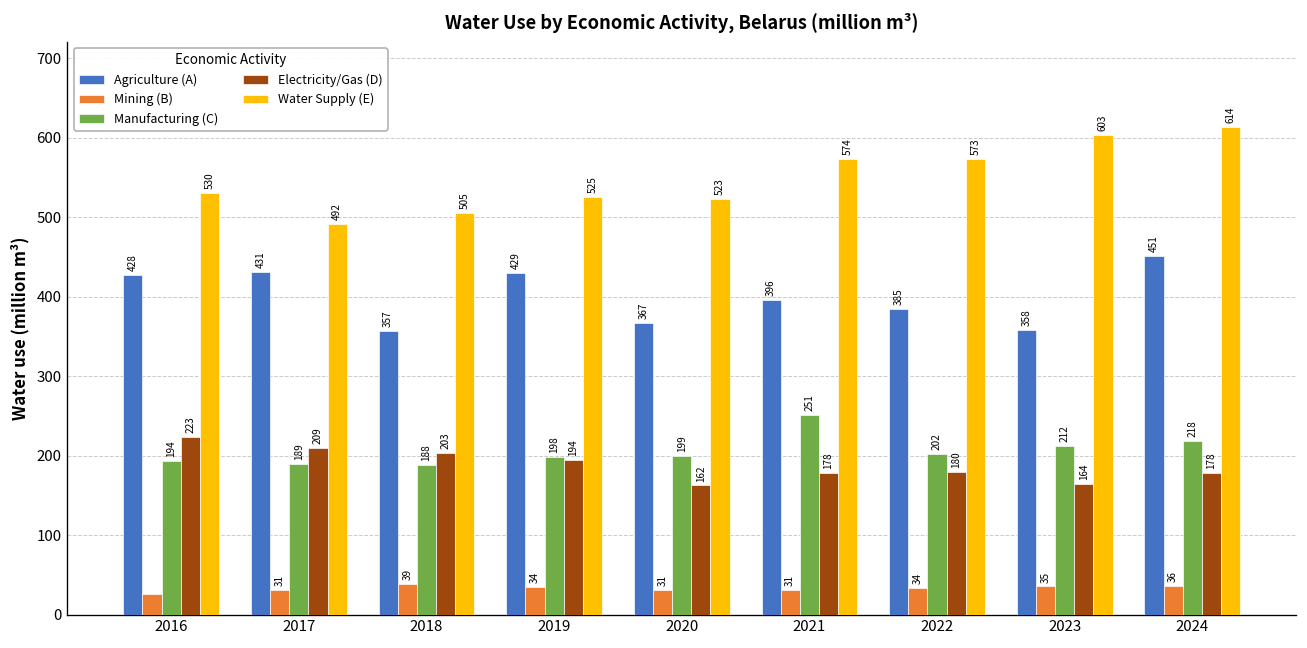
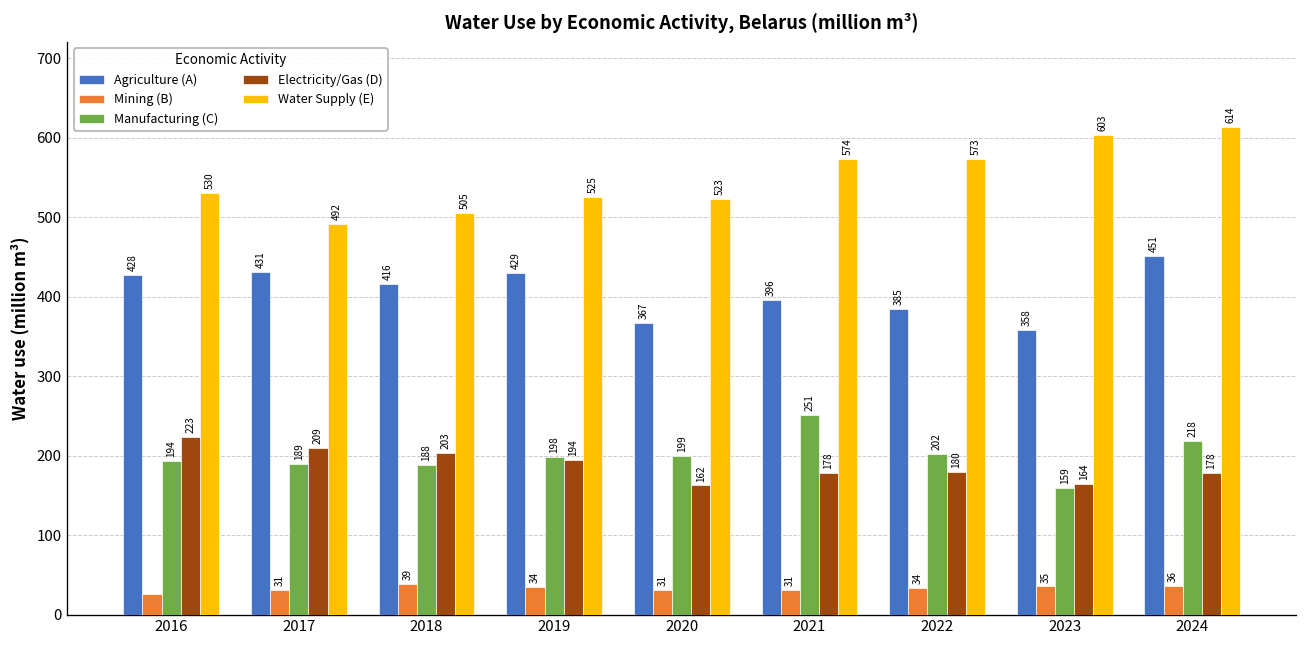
  {
    "Agriculture (A)": {
      "2016": 428,
      "2017": 431,
-     "2018": 357,
+     "2018": 416,
      "2019": 429,
      "2020": 367,
      "2021": 396,
      "2022": 385,
      "2023": 358,
      "2024": 451
    },
    "Mining (B)": {
      "2017": 31,
      "2018": 39,
      "2019": 34,
      "2020": 31,
      "2021": 31,
      "2022": 34,
      "2023": 35,
      "2024": 36
    },
    "Manufacturing (C)": {
      "2016": 194,
      "2017": 189,
      "2018": 188,
      "2019": 198,
      "2020": 199,
      "2021": 251,
      "2022": 202,
-     "2023": 212,
+     "2023": 159,
      "2024": 218
    },
    "Electricity/Gas (D)": {
      "2016": 223,
      "2017": 209,
      "2018": 203,
      "2019": 194,
      "2020": 162,
      "2021": 178,
      "2022": 180,
      "2023": 164,
      "2024": 178
    },
    "Water Supply (E)": {
      "2016": 530,
      "2017": 492,
      "2018": 505,
      "2019": 525,
      "2020": 523,
      "2021": 574,
      "2022": 573,
      "2023": 603,
      "2024": 614
    }
  }
